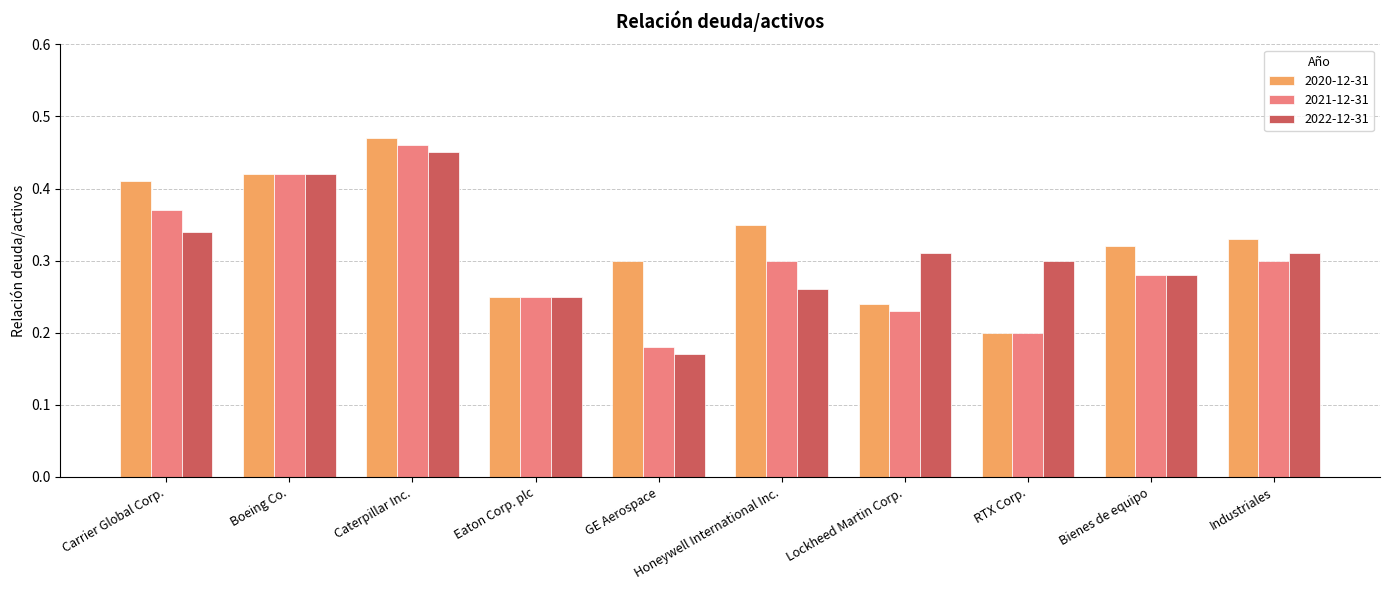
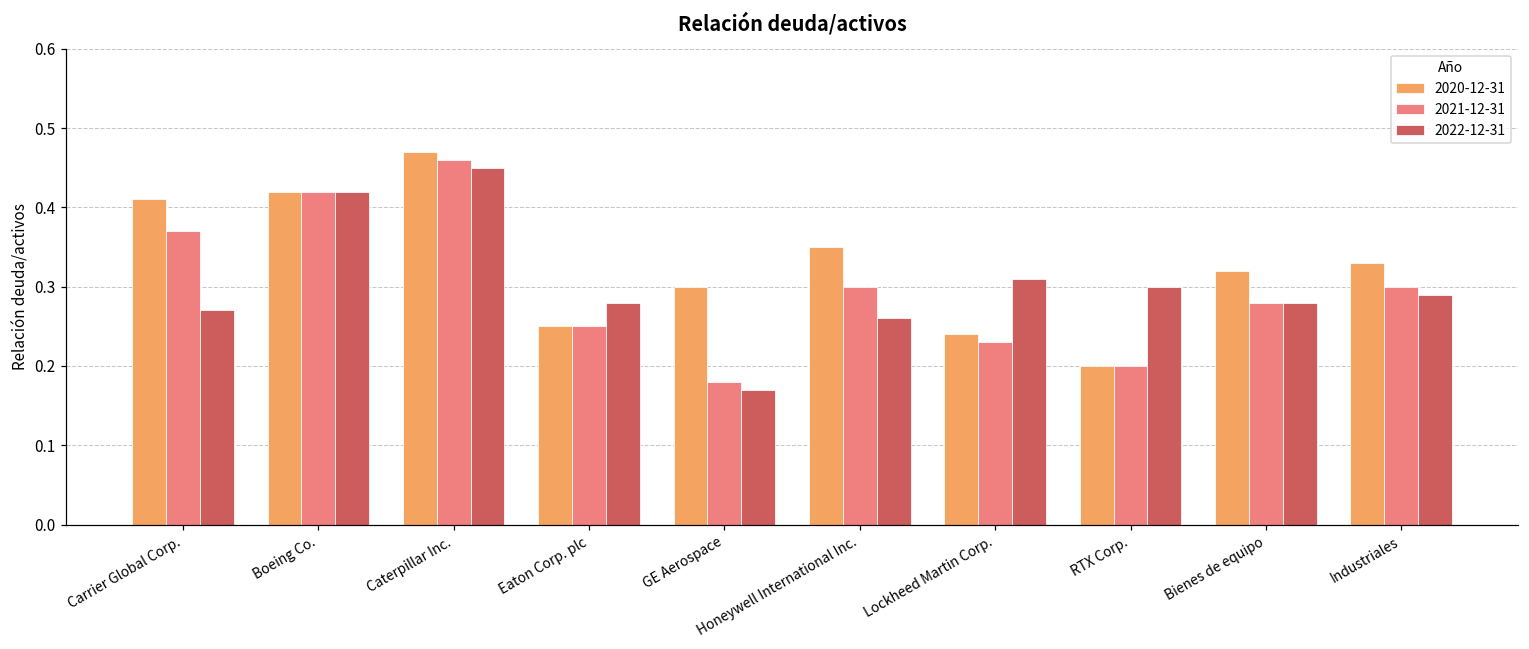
  {
    "2022-12-31": {
-     "Carrier Global Corp.": 0.34,
+     "Carrier Global Corp.": 0.27,
      "Boeing Co.": 0.42,
      "Caterpillar Inc.": 0.45,
-     "Eaton Corp. plc": 0.25,
+     "Eaton Corp. plc": 0.28,
      "GE Aerospace": 0.17,
      "Honeywell International Inc.": 0.26,
      "Lockheed Martin Corp.": 0.31,
      "RTX Corp.": 0.30,
      "Bienes de equipo": 0.28,
-     "Industriales": 0.31
+     "Industriales": 0.29
    }
  }
